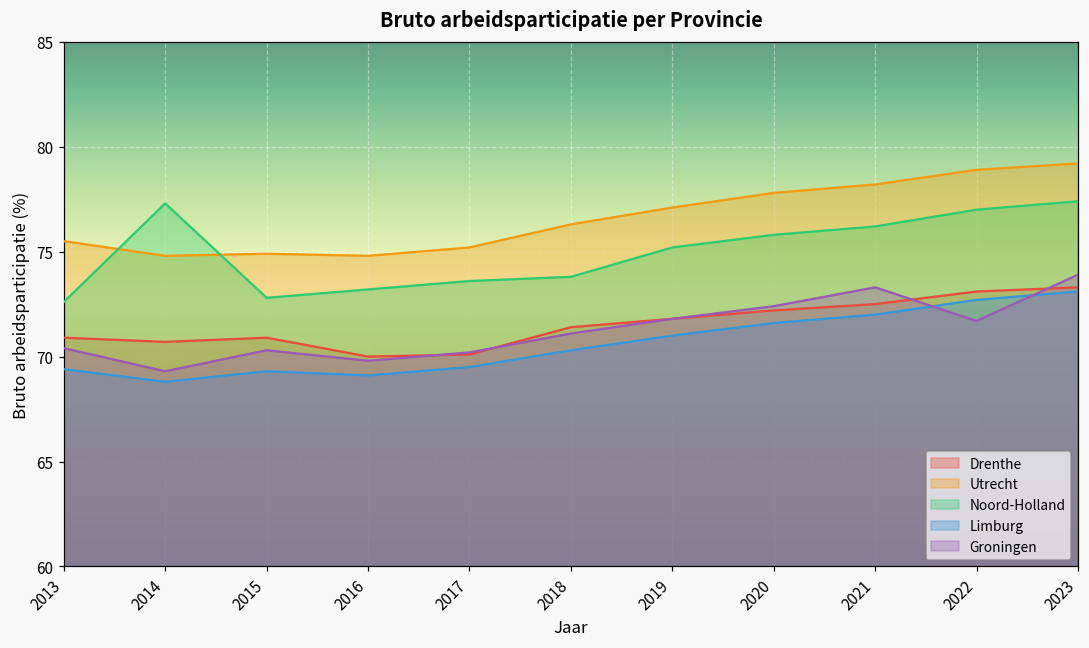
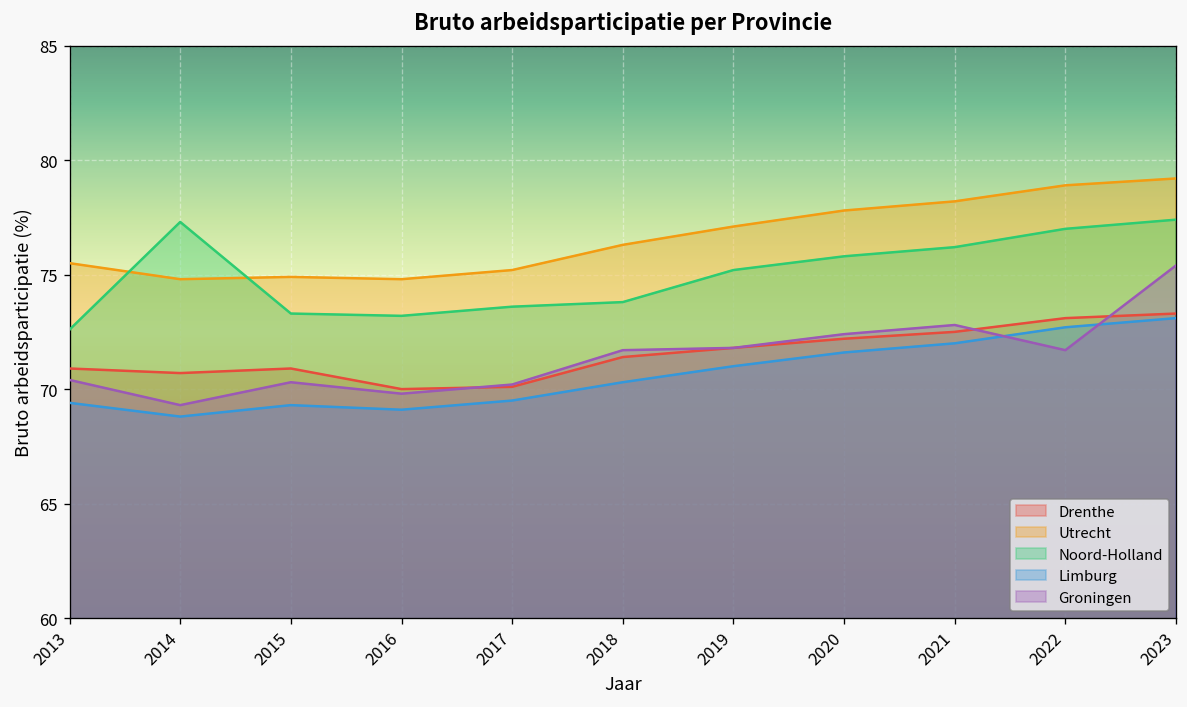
  {
    "Noord-Holland": {
      "2013": 72.6,
      "2014": 77.3,
-     "2015": 72.8,
+     "2015": 73.3,
      "2016": 73.2,
      "2017": 73.6,
      "2018": 73.8,
      "2019": 75.2,
      "2020": 75.8,
      "2021": 76.2,
      "2022": 77.0,
      "2023": 77.4
    },
    "Limburg": {
      "2013": 69.4,
      "2014": 68.8,
      "2015": 69.3,
      "2016": 69.1,
      "2017": 69.5,
      "2018": 70.3,
      "2019": 71.0,
      "2020": 71.6,
      "2021": 72.0,
      "2022": 72.7,
      "2023": 73.1
    },
    "Groningen": {
      "2013": 70.4,
      "2014": 69.3,
      "2015": 70.3,
      "2016": 69.8,
-     "2018": 71.1,
+     "2018": 71.7,
      "2020": 72.4,
-     "2021": 73.3,
+     "2021": 72.8,
      "2022": 71.7,
-     "2023": 73.9
+     "2023": 75.4
    }
  }
